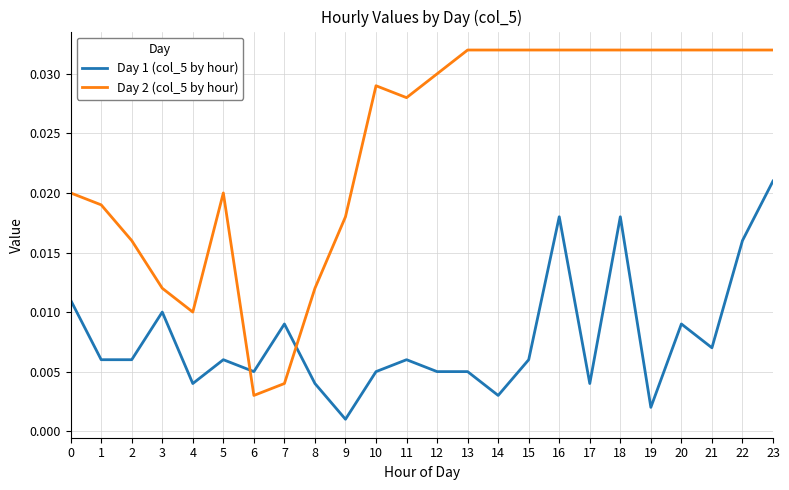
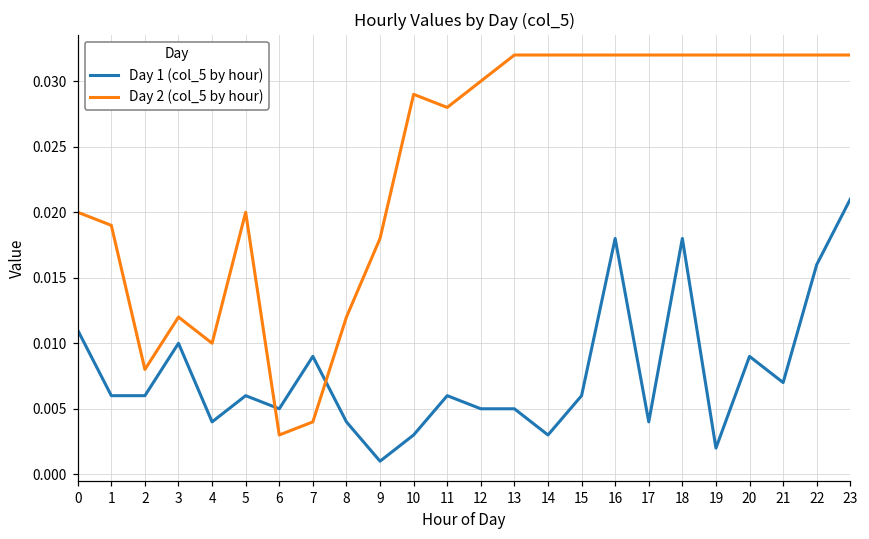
  {
    "Day 1 (col_5 by hour)": {
      "0": 0.011,
      "1": 0.006,
      "2": 0.006,
      "3": 0.010,
      "4": 0.004,
      "5": 0.006,
      "6": 0.005,
      "7": 0.009,
      "8": 0.004,
      "9": 0.001,
-     "10": 0.005,
+     "10": 0.003,
      "11": 0.006,
      "12": 0.005,
      "13": 0.005,
      "14": 0.003,
      "15": 0.006,
      "16": 0.018,
      "17": 0.004,
      "18": 0.018,
      "19": 0.002,
      "20": 0.009,
      "21": 0.007,
      "22": 0.016,
      "23": 0.021
    },
    "Day 2 (col_5 by hour)": {
      "0": 0.020,
      "1": 0.019,
-     "2": 0.016,
+     "2": 0.008,
      "3": 0.012,
      "4": 0.010,
      "5": 0.020,
      "6": 0.003,
      "7": 0.004,
      "8": 0.012,
      "9": 0.018,
      "10": 0.029,
      "11": 0.028,
      "12": 0.030,
      "13": 0.032,
      "14": 0.032,
      "15": 0.032,
      "16": 0.032,
      "17": 0.032,
      "18": 0.032,
      "19": 0.032,
      "20": 0.032,
      "21": 0.032,
      "22": 0.032,
      "23": 0.032
    }
  }
